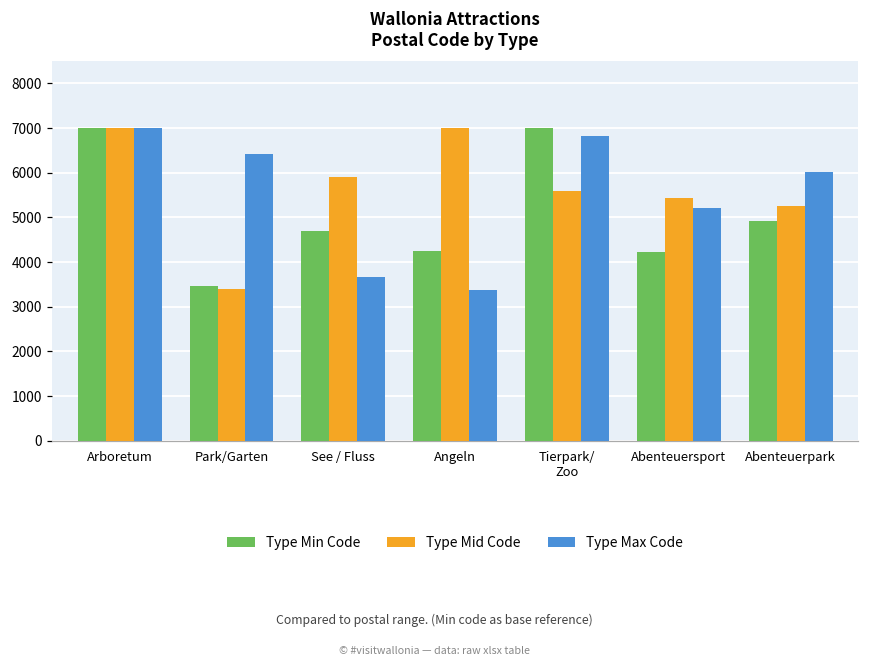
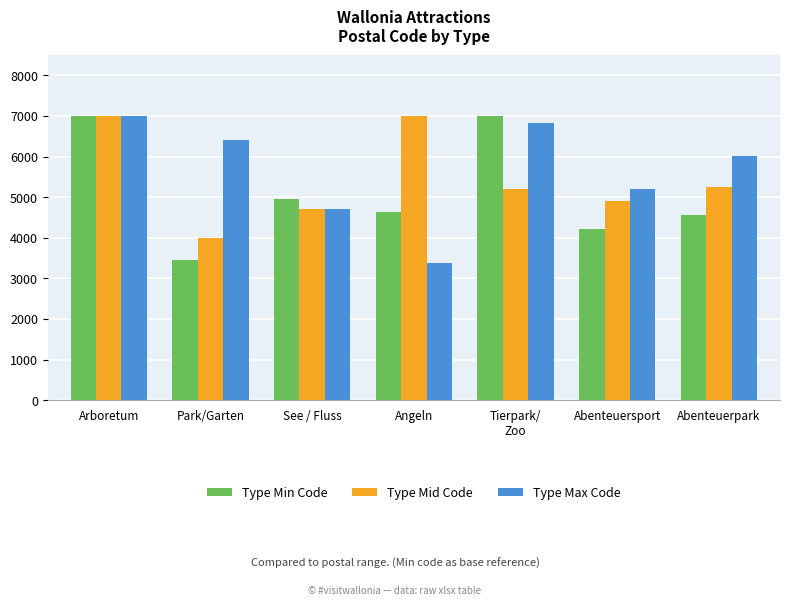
  {
    "Type Min Code": {
      "Arboretum": 7000,
      "Park/Garten": 3500,
-     "See / Fluss": 4700,
-     "Angeln": 4200,
+     "See / Fluss": 4900,
+     "Angeln": 4600,
      "Tierpark/ Zoo": 7000,
      "Abenteuersport": 4200,
-     "Abenteuerpark": 4900
+     "Abenteuerpark": 4600
    },
    "Type Mid Code": {
      "Arboretum": 7000,
-     "Park/Garten": 3400,
-     "See / Fluss": 5900,
+     "Park/Garten": 4000,
+     "See / Fluss": 4700,
      "Angeln": 7000,
-     "Tierpark/ Zoo": 5600,
-     "Abenteuersport": 5400,
+     "Tierpark/ Zoo": 5200,
+     "Abenteuersport": 4900,
      "Abenteuerpark": 5200
    },
    "Type Max Code": {
      "Arboretum": 7000,
      "Park/Garten": 6400,
-     "See / Fluss": 3700,
+     "See / Fluss": 4700,
      "Angeln": 3400,
      "Tierpark/ Zoo": 6800,
      "Abenteuersport": 5200,
      "Abenteuerpark": 6000
    }
  }
